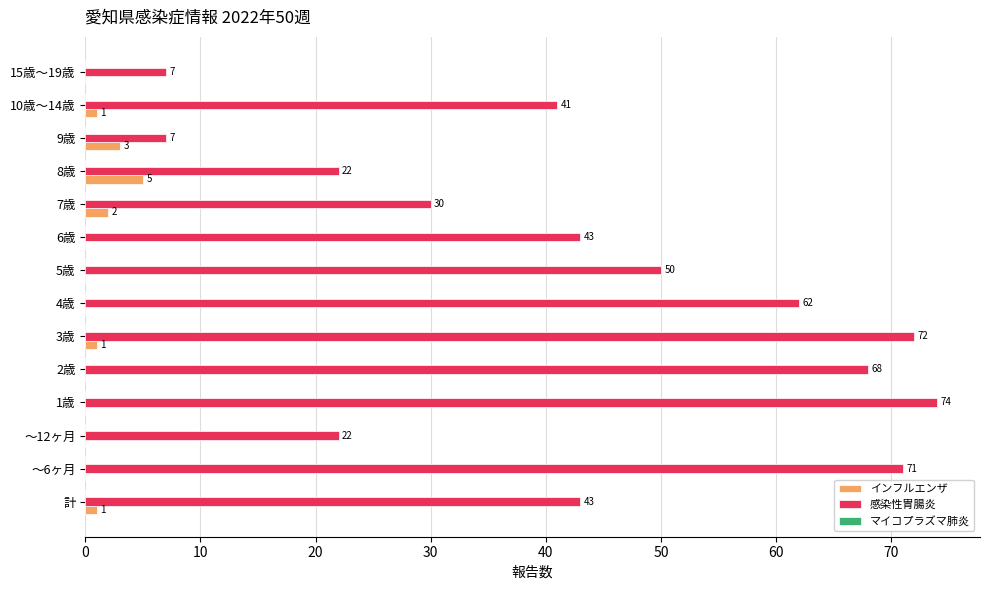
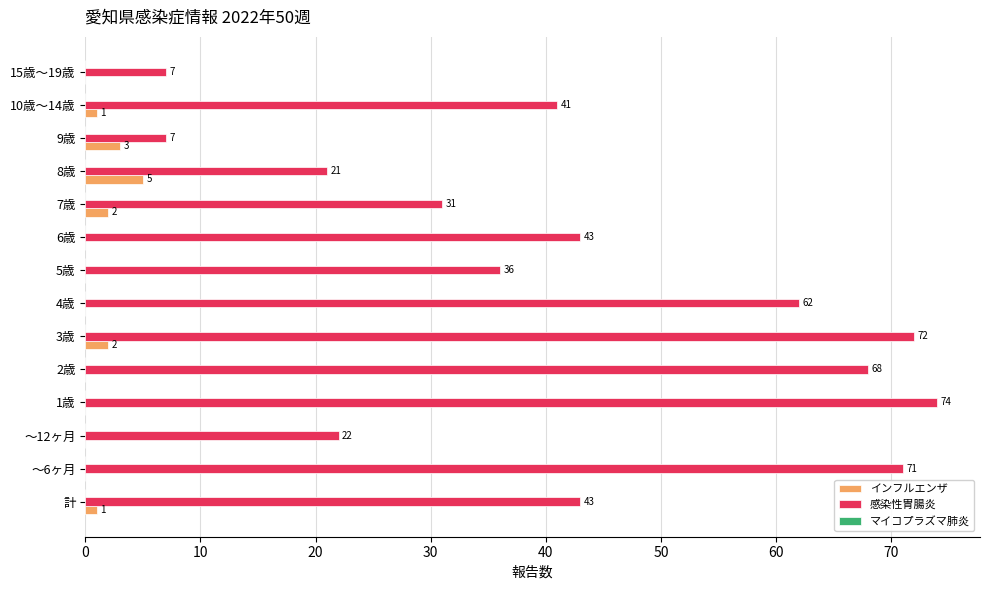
  {
    "インフルエンザ": {
      "10歳～14歳": 1,
      "9歳": 3,
      "8歳": 5,
      "7歳": 2,
-     "3歳": 1,
+     "3歳": 2,
      "計": 1
    },
    "感染性胃腸炎": {
      "15歳～19歳": 7,
      "10歳～14歳": 41,
      "9歳": 7,
-     "8歳": 22,
-     "7歳": 30,
+     "8歳": 21,
+     "7歳": 31,
      "6歳": 43,
-     "5歳": 50,
+     "5歳": 36,
      "4歳": 62,
      "3歳": 72,
      "2歳": 68,
      "1歳": 74,
      "～12ヶ月": 22,
      "～6ヶ月": 71,
      "計": 43
    },
    "マイコプラズマ肺炎": {
      "15歳～19歳": 0.0,
      "10歳～14歳": 0.0,
      "9歳": 0.0,
      "8歳": 0.0,
      "7歳": 0.0,
      "6歳": 0.0,
      "5歳": 0.0,
      "4歳": 0.0,
      "3歳": 0.0,
      "2歳": 0.0,
      "1歳": 0.0,
      "～12ヶ月": 0.0,
      "～6ヶ月": 0.0,
      "計": 0.0
    }
  }
